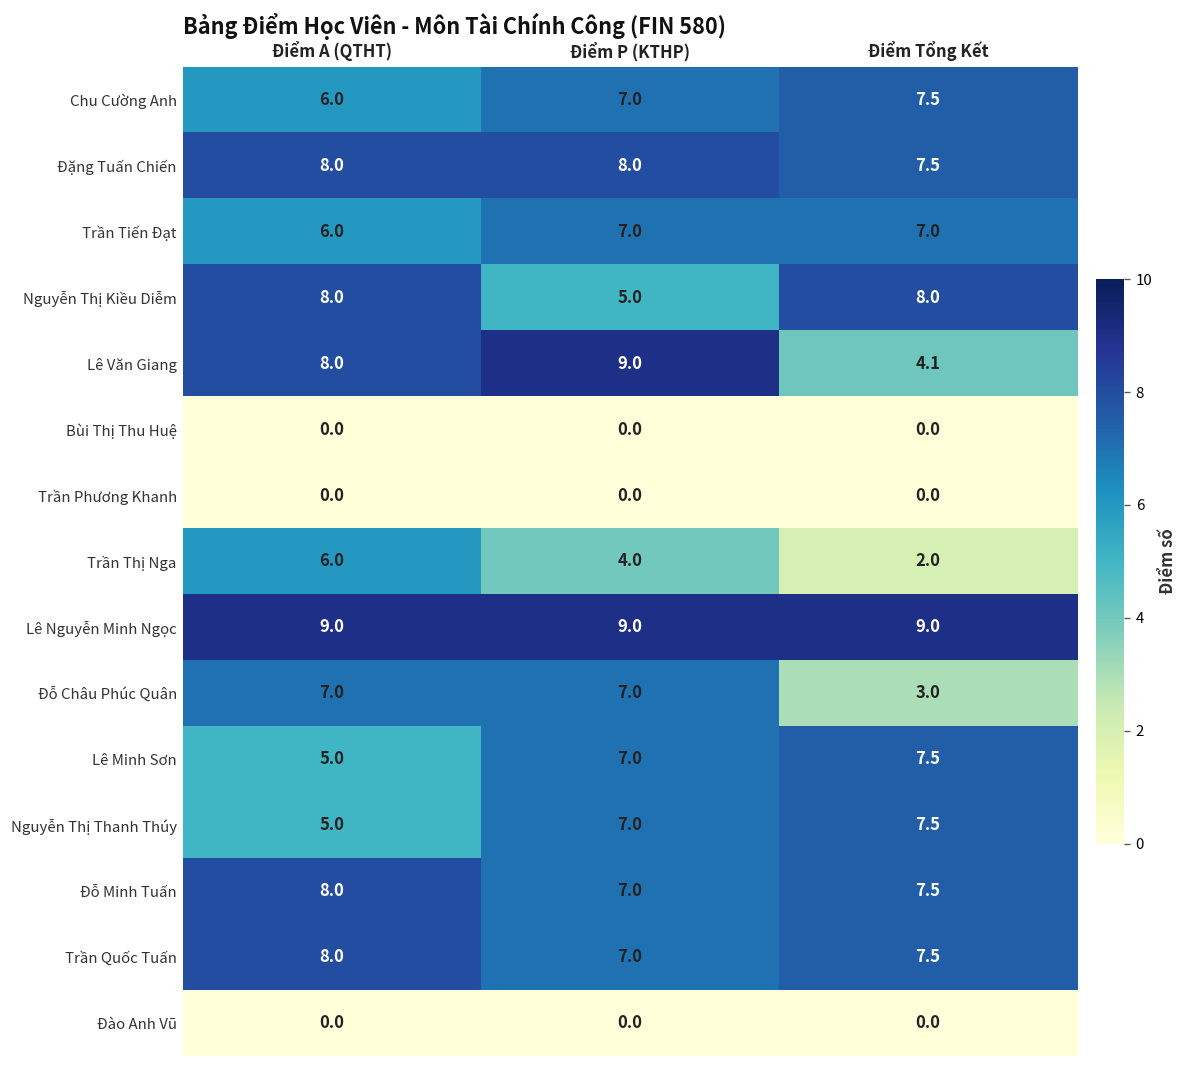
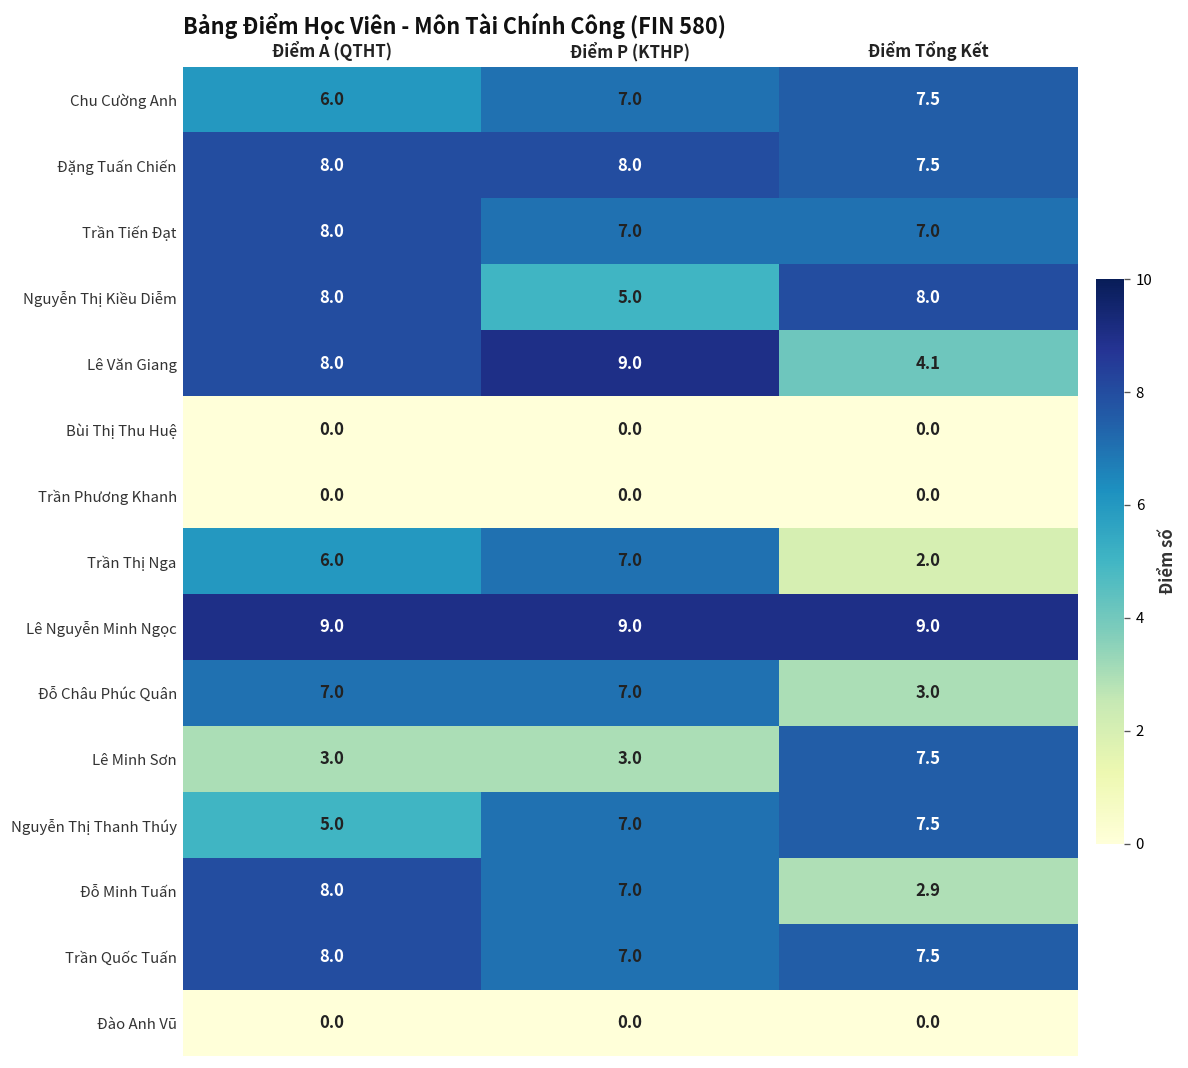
  {
    "Chu Cường Anh": {
      "Điểm A (QTHT)": 6.0,
      "Điểm P (KTHP)": 7.0,
      "Điểm Tổng Kết": 7.5
    },
    "Đặng Tuấn Chiến": {
      "Điểm A (QTHT)": 8.0,
      "Điểm P (KTHP)": 8.0,
      "Điểm Tổng Kết": 7.5
    },
    "Trần Tiến Đạt": {
-     "Điểm A (QTHT)": 6.0,
+     "Điểm A (QTHT)": 8.0,
      "Điểm P (KTHP)": 7.0,
      "Điểm Tổng Kết": 7.0
    },
    "Nguyễn Thị Kiều Diễm": {
      "Điểm A (QTHT)": 8.0,
      "Điểm P (KTHP)": 5.0,
      "Điểm Tổng Kết": 8.0
    },
    "Lê Văn Giang": {
      "Điểm A (QTHT)": 8.0,
      "Điểm P (KTHP)": 9.0,
      "Điểm Tổng Kết": 4.1
    },
    "Bùi Thị Thu Huệ": {
      "Điểm A (QTHT)": 0.0,
      "Điểm P (KTHP)": 0.0,
      "Điểm Tổng Kết": 0.0
    },
    "Trần Phương Khanh": {
      "Điểm A (QTHT)": 0.0,
      "Điểm P (KTHP)": 0.0,
      "Điểm Tổng Kết": 0.0
    },
    "Trần Thị Nga": {
      "Điểm A (QTHT)": 6.0,
-     "Điểm P (KTHP)": 4.0,
+     "Điểm P (KTHP)": 7.0,
      "Điểm Tổng Kết": 2.0
    },
    "Lê Nguyễn Minh Ngọc": {
      "Điểm A (QTHT)": 9.0,
      "Điểm P (KTHP)": 9.0,
      "Điểm Tổng Kết": 9.0
    },
    "Đỗ Châu Phúc Quân": {
      "Điểm A (QTHT)": 7.0,
      "Điểm P (KTHP)": 7.0,
      "Điểm Tổng Kết": 3.0
    },
    "Lê Minh Sơn": {
-     "Điểm A (QTHT)": 5.0,
-     "Điểm P (KTHP)": 7.0,
+     "Điểm A (QTHT)": 3.0,
+     "Điểm P (KTHP)": 3.0,
      "Điểm Tổng Kết": 7.5
    },
    "Nguyễn Thị Thanh Thúy": {
      "Điểm A (QTHT)": 5.0,
      "Điểm P (KTHP)": 7.0,
      "Điểm Tổng Kết": 7.5
    },
    "Đỗ Minh Tuấn": {
      "Điểm A (QTHT)": 8.0,
      "Điểm P (KTHP)": 7.0,
-     "Điểm Tổng Kết": 7.5
+     "Điểm Tổng Kết": 2.9
    },
    "Trần Quốc Tuấn": {
      "Điểm A (QTHT)": 8.0,
      "Điểm P (KTHP)": 7.0,
      "Điểm Tổng Kết": 7.5
    },
    "Đào Anh Vũ": {
      "Điểm A (QTHT)": 0.0,
      "Điểm P (KTHP)": 0.0,
      "Điểm Tổng Kết": 0.0
    }
  }
